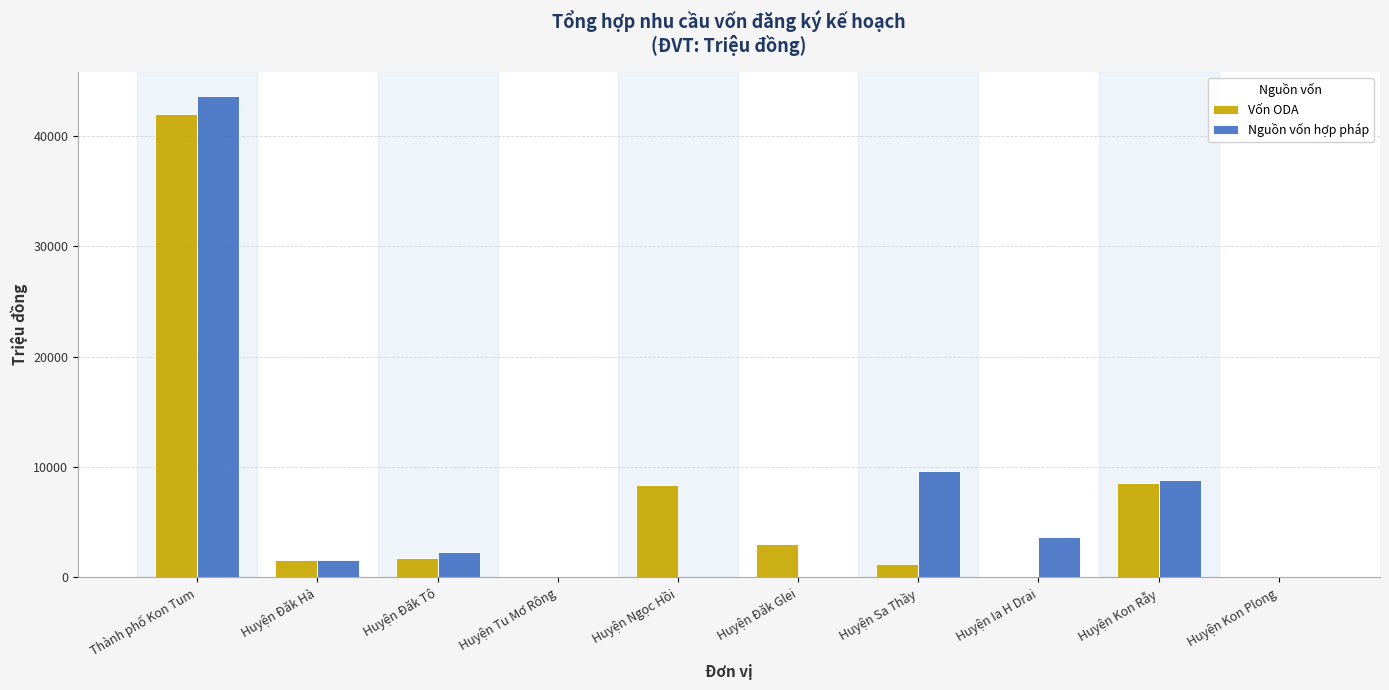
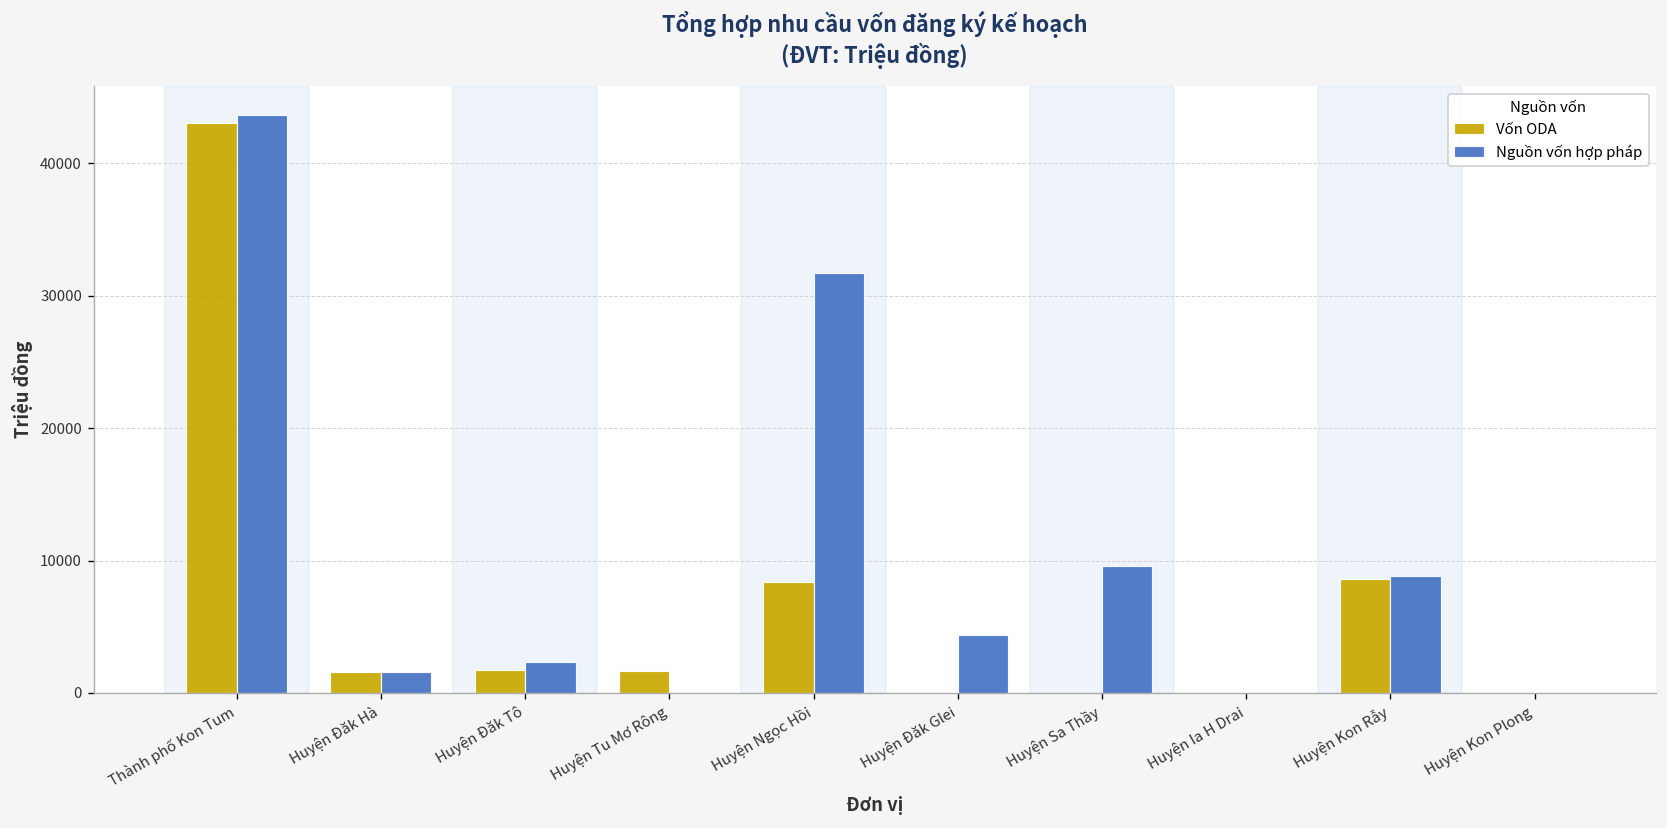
  {
    "Vốn ODA": {
-     "Thành phố Kon Tum": 42000,
+     "Thành phố Kon Tum": 43000,
      "Huyện Đăk Hà": 1600,
      "Huyện Đăk Tô": 1700,
-     "Huyện Tu Mơ Rông": 0,
+     "Huyện Tu Mơ Rông": 1600,
      "Huyện Ngọc Hồi": 8400,
-     "Huyện Đăk Glei": 3000,
-     "Huyện Sa Thầy": 1300,
+     "Huyện Đăk Glei": 0,
+     "Huyện Sa Thầy": 0,
      "Huyện Ia H Drai": 0,
      "Huyện Kon Rẫy": 8600,
      "Huyện Kon Plong": 0
    },
    "Nguồn vốn hợp pháp": {
      "Thành phố Kon Tum": 43600,
      "Huyện Đăk Hà": 1600,
      "Huyện Đăk Tô": 2300,
      "Huyện Tu Mơ Rông": 0,
-     "Huyện Ngọc Hồi": 0,
-     "Huyện Đăk Glei": 0,
+     "Huyện Ngọc Hồi": 31700,
+     "Huyện Đăk Glei": 4400,
      "Huyện Sa Thầy": 9600,
-     "Huyện Ia H Drai": 3700,
+     "Huyện Ia H Drai": 0,
      "Huyện Kon Rẫy": 8900,
      "Huyện Kon Plong": 0
    }
  }
